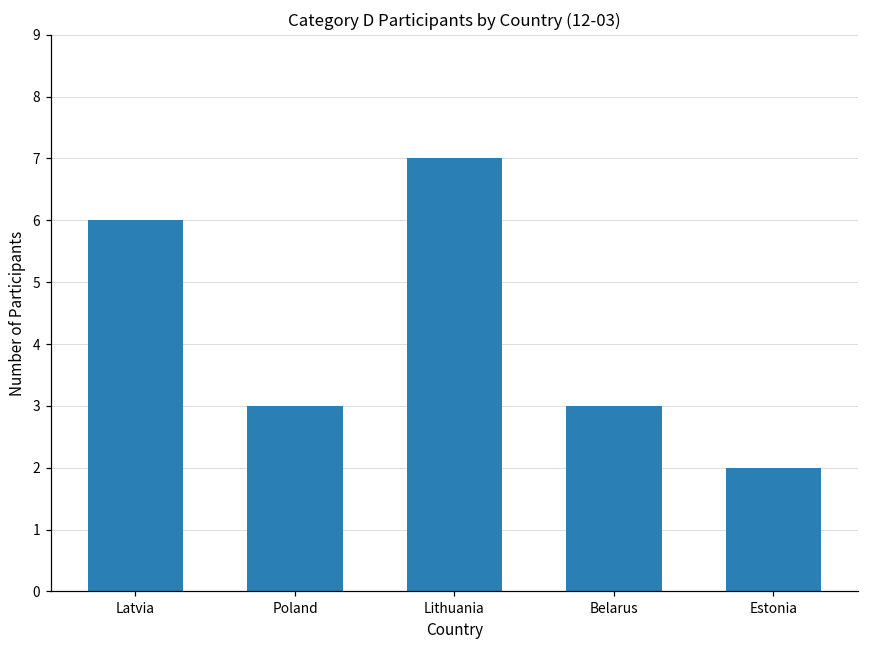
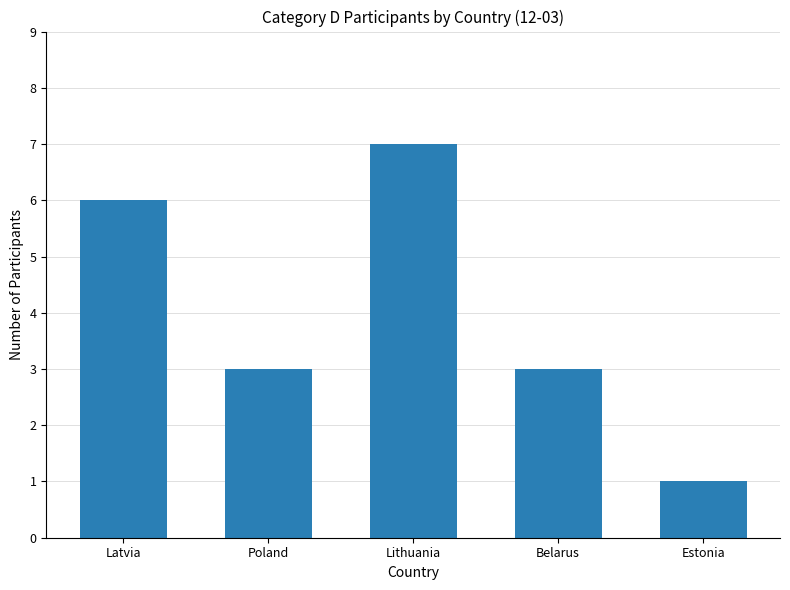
  {
    "Latvia": 6,
    "Poland": 3,
    "Lithuania": 7,
    "Belarus": 3,
-   "Estonia": 2
+   "Estonia": 1
  }
